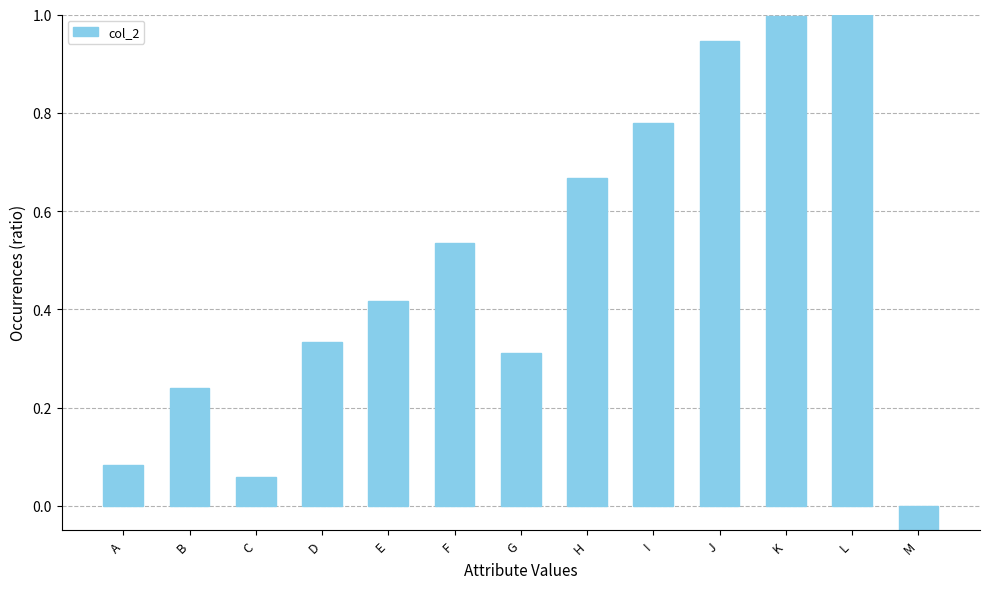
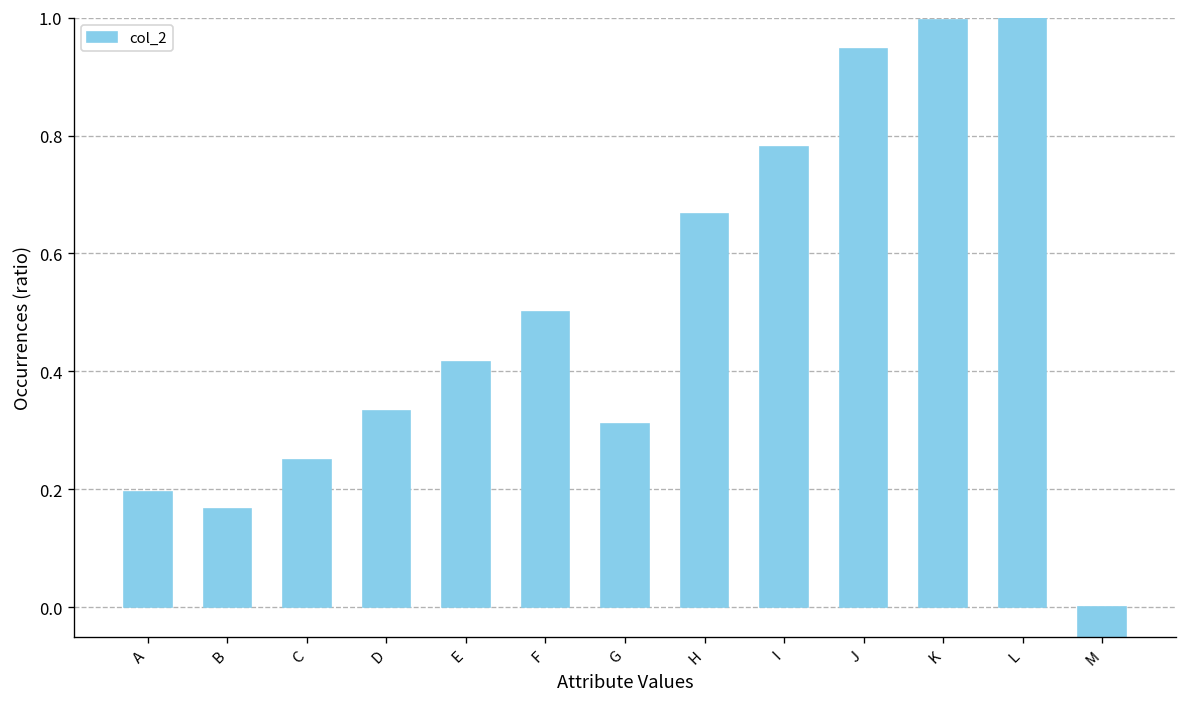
  {
-   "A": 0.08,
-   "B": 0.24,
-   "C": 0.06,
+   "A": 0.20,
+   "B": 0.17,
+   "C": 0.25,
    "D": 0.33,
    "E": 0.42,
-   "F": 0.53,
+   "F": 0.50,
    "G": 0.31,
    "H": 0.67,
    "I": 0.78,
    "J": 0.95,
    "K": 1.00,
    "L": 1.00
  }
